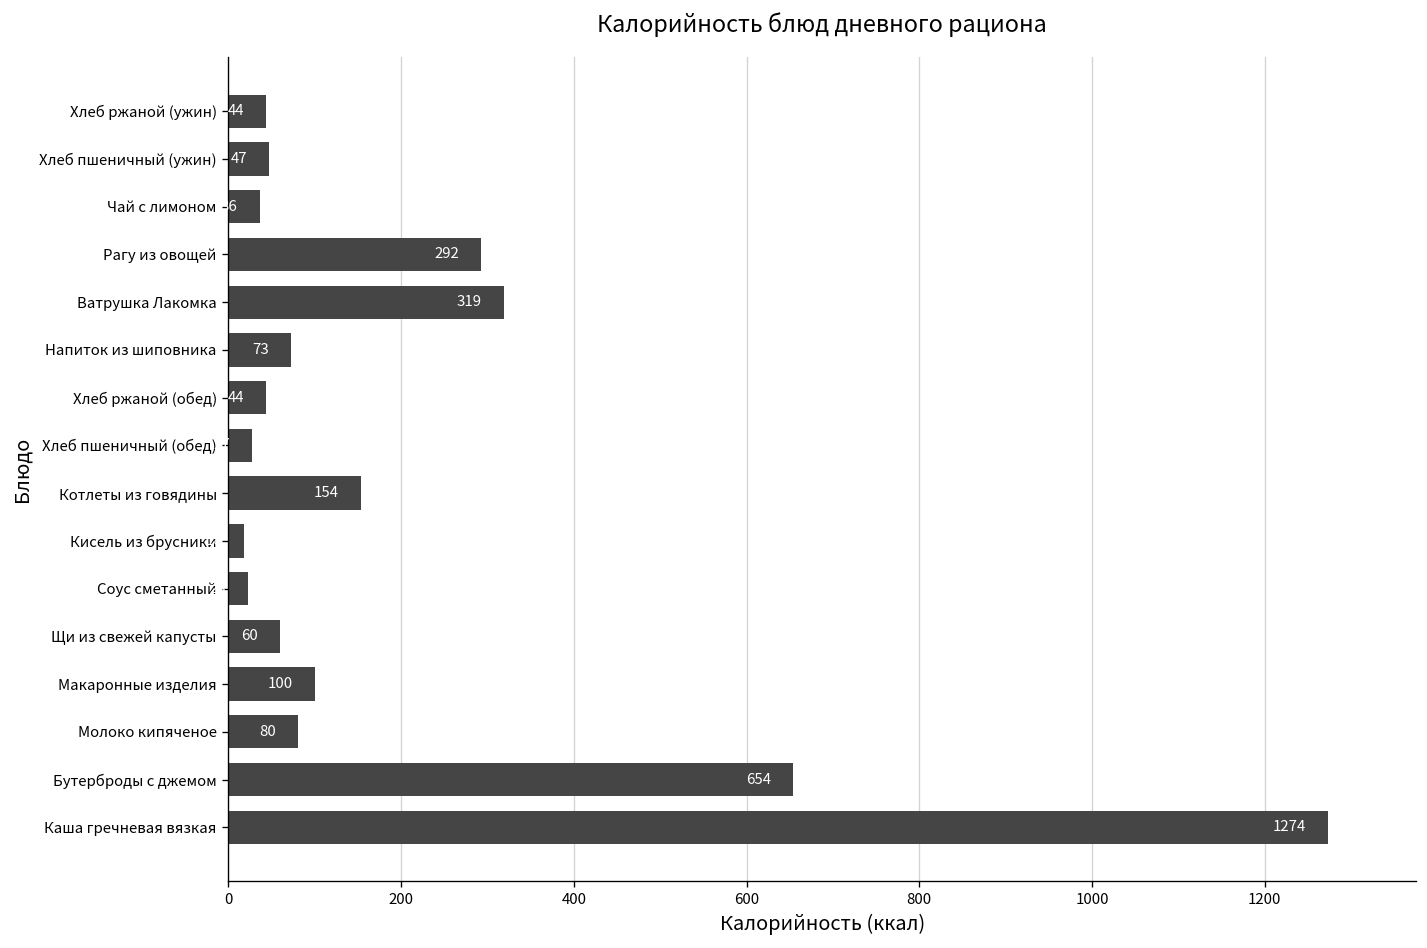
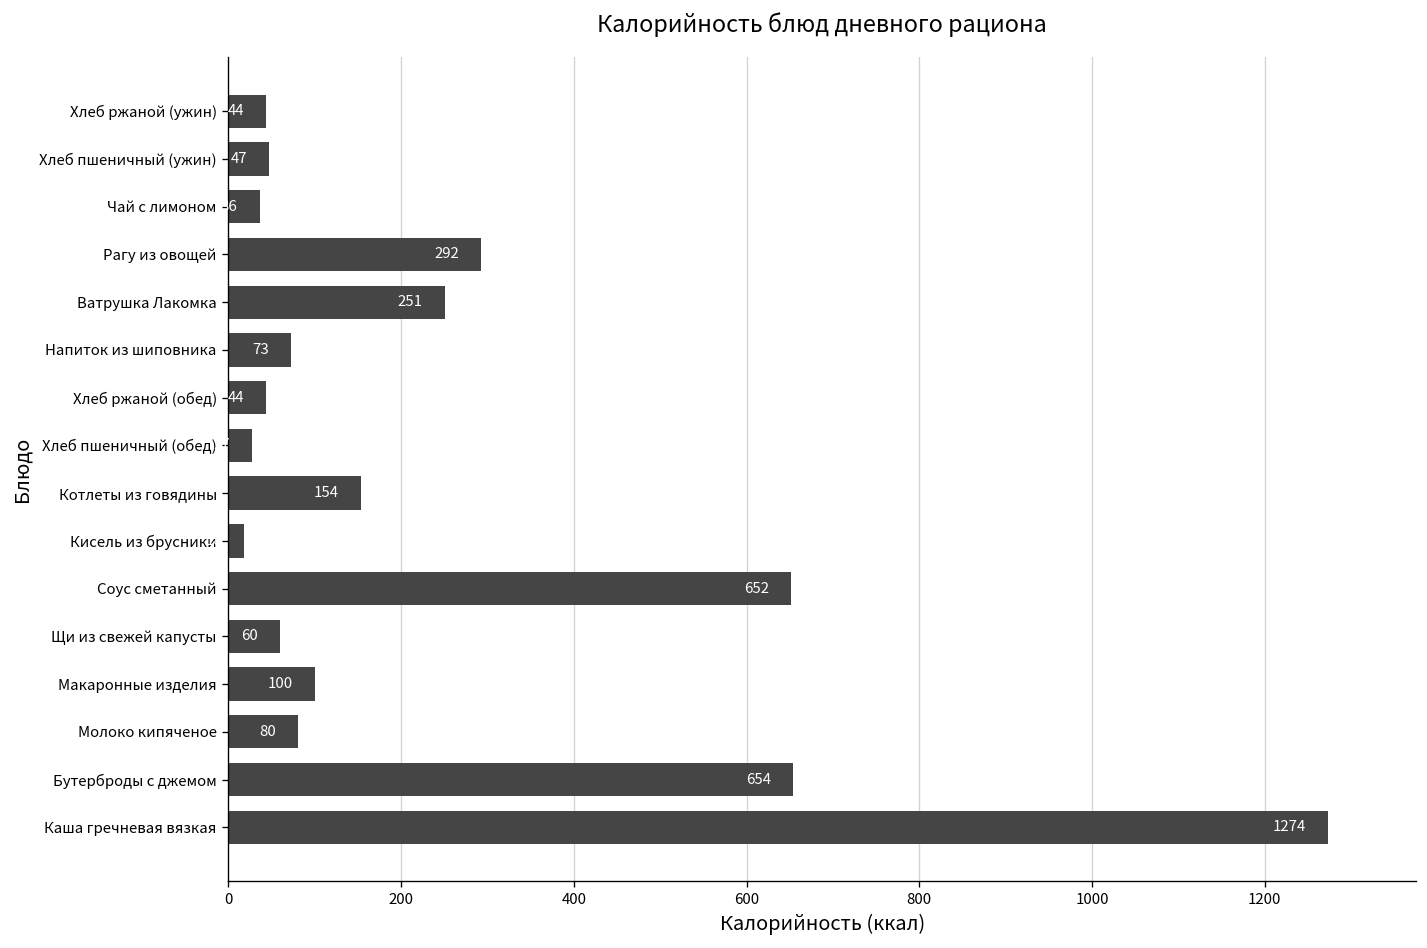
  {
    "Хлеб ржаной (ужин)": 44,
    "Хлеб пшеничный (ужин)": 47,
    "Чай с лимоном": 36,
    "Рагу из овощей": 292,
-   "Ватрушка Лакомка": 319,
+   "Ватрушка Лакомка": 251,
    "Напиток из шиповника": 73,
    "Хлеб ржаной (обед)": 44,
    "Котлеты из говядины": 154,
-   "Соус сметанный": 20,
+   "Соус сметанный": 650,
    "Щи из свежей капусты": 60,
    "Макаронные изделия": 100,
    "Молоко кипяченое": 80,
    "Бутерброды с джемом": 654,
    "Каша гречневая вязкая": 1274
  }
